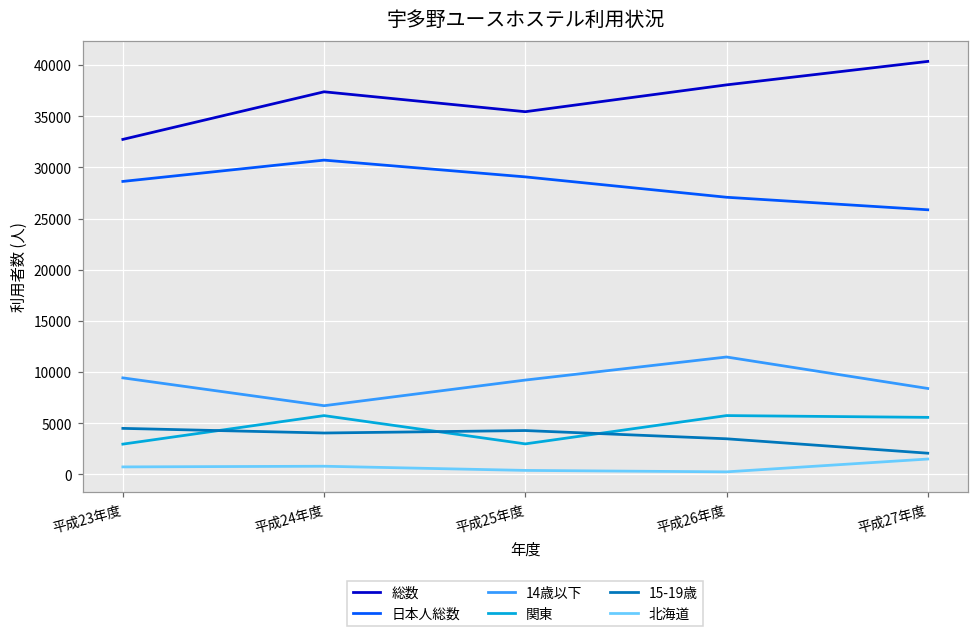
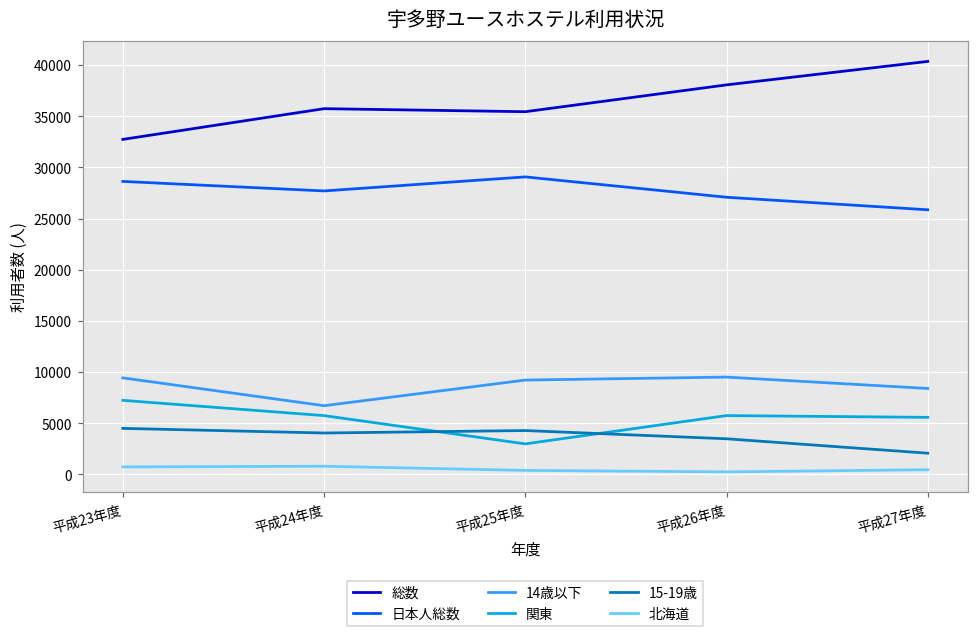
  {
    "総数": {
      "平成23年度": 33000,
-     "平成24年度": 37000,
+     "平成24年度": 36000,
      "平成25年度": 35000,
      "平成26年度": 38000,
      "平成27年度": 40000
    },
    "日本人総数": {
      "平成23年度": 29000,
-     "平成24年度": 31000,
+     "平成24年度": 28000,
      "平成25年度": 29000,
      "平成26年度": 27000,
      "平成27年度": 26000
    },
    "14歳以下": {
      "平成23年度": 9000,
      "平成24年度": 7000,
      "平成25年度": 9000,
-     "平成26年度": 11000,
+     "平成26年度": 10000,
      "平成27年度": 8000
    },
    "関東": {
-     "平成23年度": 3000,
+     "平成23年度": 7000,
      "平成24年度": 6000,
      "平成25年度": 3000,
      "平成26年度": 6000,
      "平成27年度": 6000
    },
    "15-19歳": {
      "平成23年度": 4000,
      "平成24年度": 4000,
      "平成25年度": 4000,
      "平成26年度": 3000,
      "平成27年度": 2000
    },
    "北海道": {
      "平成23年度": 1000,
      "平成24年度": 1000,
      "平成25年度": 0,
      "平成26年度": 0,
-     "平成27年度": 2000
+     "平成27年度": 0
    }
  }
